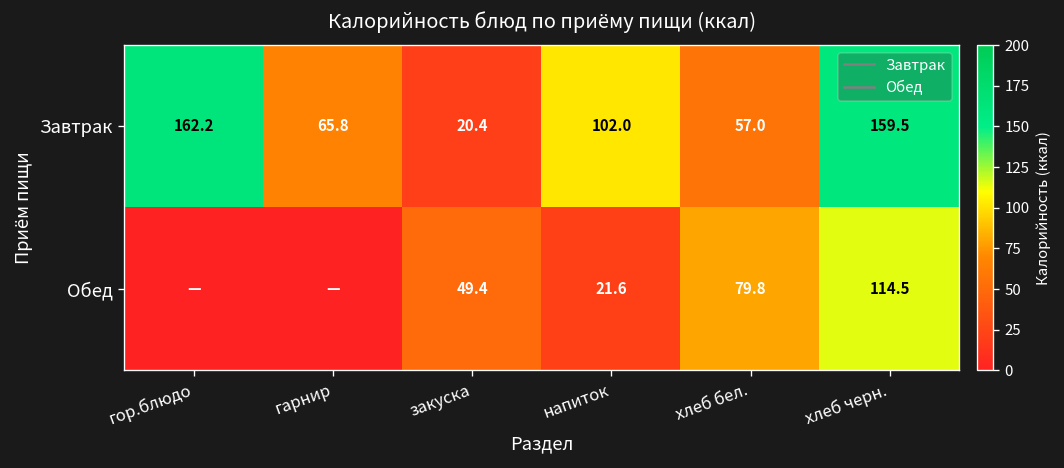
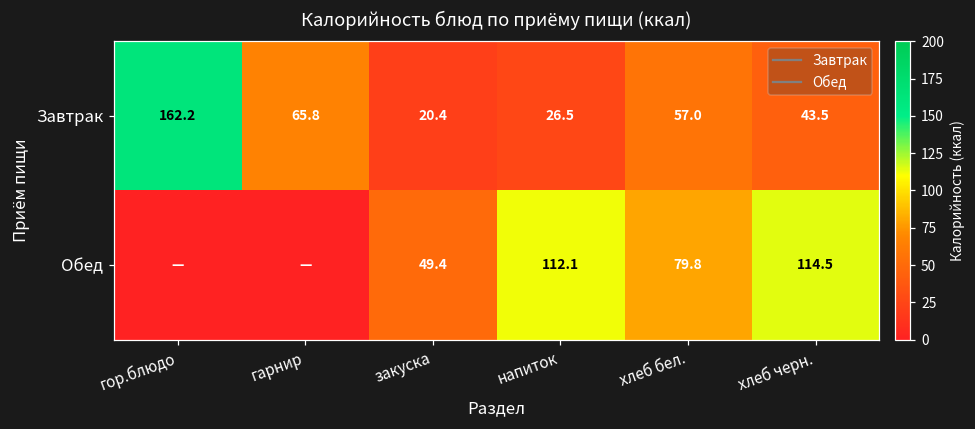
  {
    "Завтрак": {
      "гор.блюдо": 162.2,
      "гарнир": 65.8,
      "закуска": 20.4,
-     "напиток": 102.0,
+     "напиток": 26.5,
      "хлеб бел.": 57.0,
-     "хлеб черн.": 159.5
+     "хлеб черн.": 43.5
    },
    "Обед": {
      "закуска": 49.4,
-     "напиток": 21.6,
+     "напиток": 112.1,
      "хлеб бел.": 79.8,
      "хлеб черн.": 114.5
    }
  }
